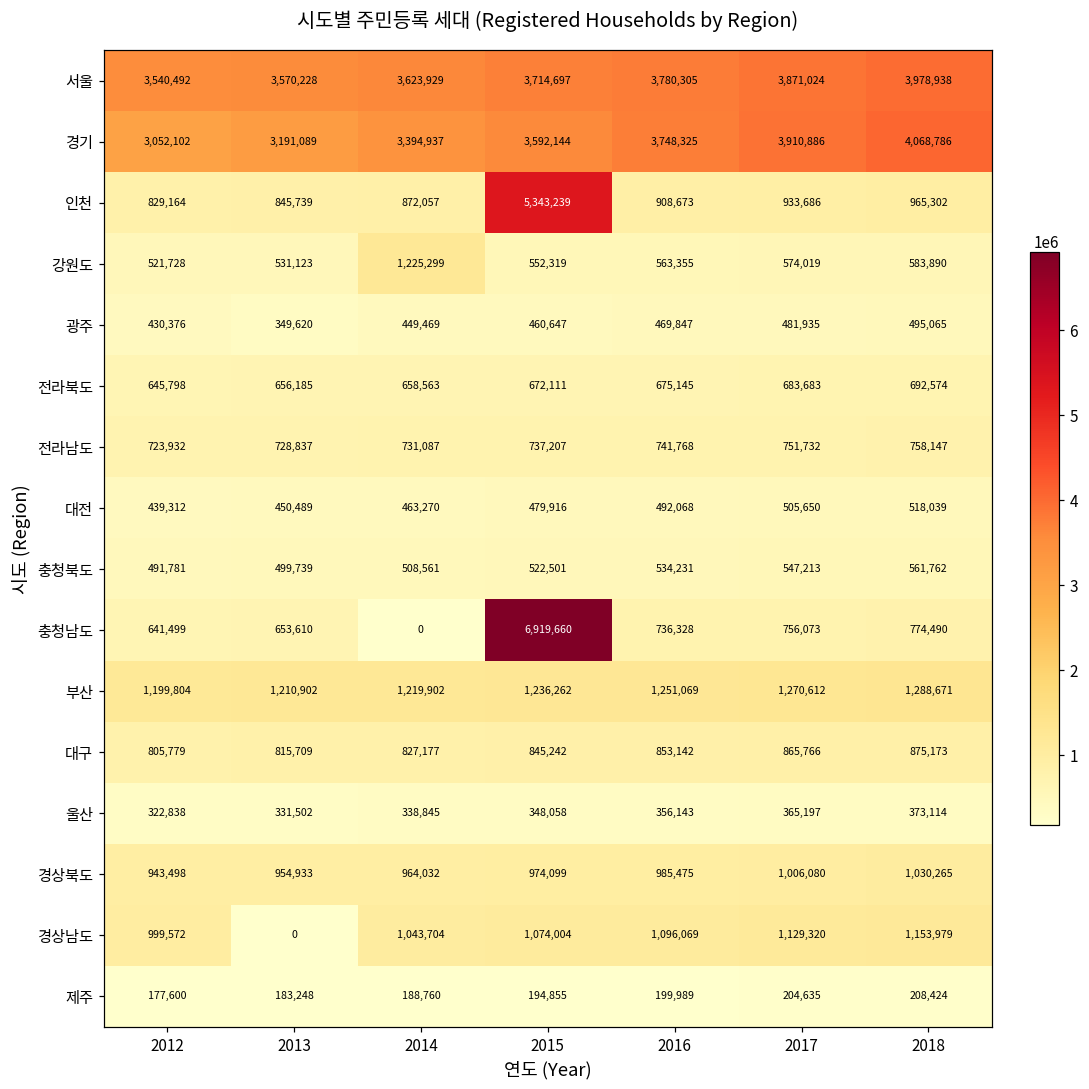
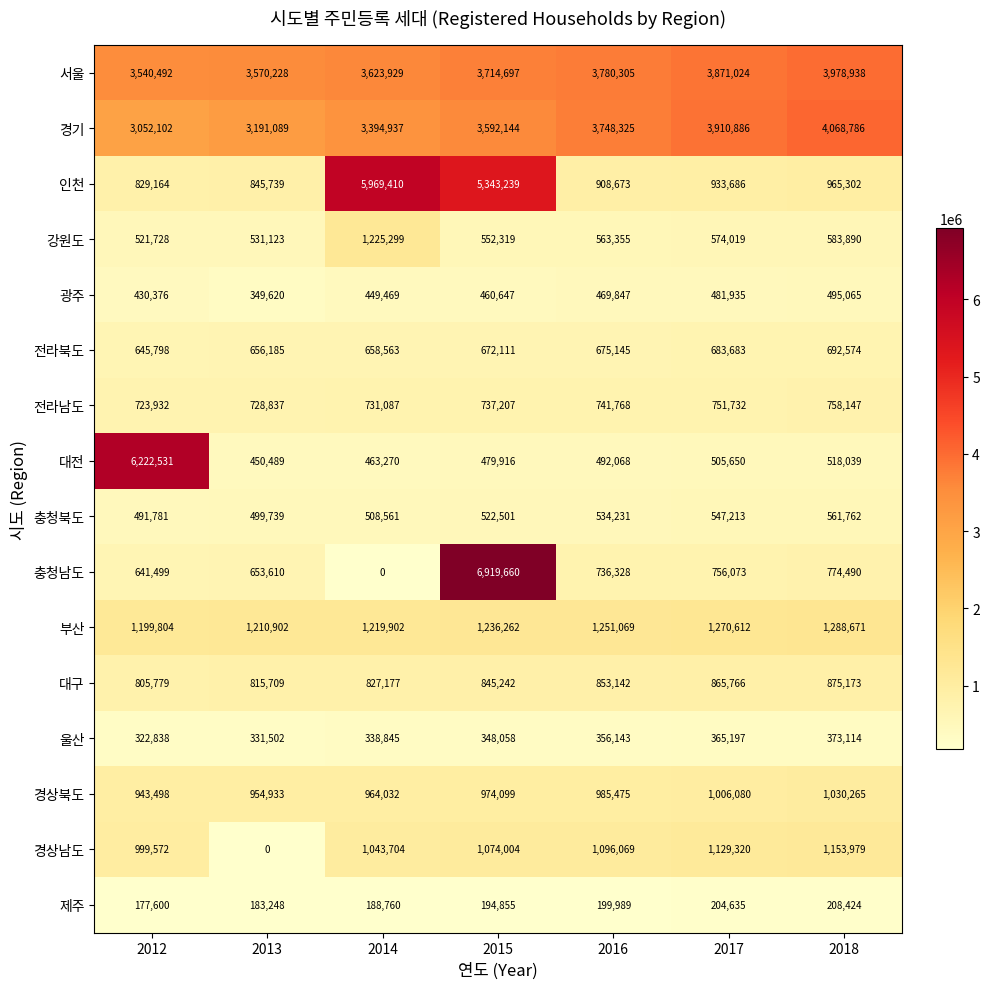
  {
    "서울": {
      "2012": "3,540,492",
      "2013": "3,570,228",
      "2014": "3,623,929",
      "2015": "3,714,697",
      "2016": "3,780,305",
      "2017": "3,871,024",
      "2018": "3,978,938"
    },
    "경기": {
      "2012": "3,052,102",
      "2013": "3,191,089",
      "2014": "3,394,937",
      "2015": "3,592,144",
      "2016": "3,748,325",
      "2017": "3,910,886",
      "2018": "4,068,786"
    },
    "인천": {
      "2012": "829,164",
      "2013": "845,739",
-     "2014": "872,057",
+     "2014": "5,969,410",
      "2015": "5,343,239",
      "2016": "908,673",
      "2017": "933,686",
      "2018": "965,302"
    },
    "강원도": {
      "2012": "521,728",
      "2013": "531,123",
      "2014": "1,225,299",
      "2015": "552,319",
      "2016": "563,355",
      "2017": "574,019",
      "2018": "583,890"
    },
    "광주": {
      "2012": "430,376",
      "2013": "349,620",
      "2014": "449,469",
      "2015": "460,647",
      "2016": "469,847",
      "2017": "481,935",
      "2018": "495,065"
    },
    "전라북도": {
      "2012": "645,798",
      "2013": "656,185",
      "2014": "658,563",
      "2015": "672,111",
      "2016": "675,145",
      "2017": "683,683",
      "2018": "692,574"
    },
    "전라남도": {
      "2012": "723,932",
      "2013": "728,837",
      "2014": "731,087",
      "2015": "737,207",
      "2016": "741,768",
      "2017": "751,732",
      "2018": "758,147"
    },
    "대전": {
-     "2012": "439,312",
+     "2012": "6,222,531",
      "2013": "450,489",
      "2014": "463,270",
      "2015": "479,916",
      "2016": "492,068",
      "2017": "505,650",
      "2018": "518,039"
    },
    "충청북도": {
      "2012": "491,781",
      "2013": "499,739",
      "2014": "508,561",
      "2015": "522,501",
      "2016": "534,231",
      "2017": "547,213",
      "2018": "561,762"
    },
    "충청남도": {
      "2012": "641,499",
      "2013": "653,610",
      "2014": "0",
      "2015": "6,919,660",
      "2016": "736,328",
      "2017": "756,073",
      "2018": "774,490"
    },
    "부산": {
      "2012": "1,199,804",
      "2013": "1,210,902",
      "2014": "1,219,902",
      "2015": "1,236,262",
      "2016": "1,251,069",
      "2017": "1,270,612",
      "2018": "1,288,671"
    },
    "대구": {
      "2012": "805,779",
      "2013": "815,709",
      "2014": "827,177",
      "2015": "845,242",
      "2016": "853,142",
      "2017": "865,766",
      "2018": "875,173"
    },
    "울산": {
      "2012": "322,838",
      "2013": "331,502",
      "2014": "338,845",
      "2015": "348,058",
      "2016": "356,143",
      "2017": "365,197",
      "2018": "373,114"
    },
    "경상북도": {
      "2012": "943,498",
      "2013": "954,933",
      "2014": "964,032",
      "2015": "974,099",
      "2016": "985,475",
      "2017": "1,006,080",
      "2018": "1,030,265"
    },
    "경상남도": {
      "2012": "999,572",
      "2013": "0",
      "2014": "1,043,704",
      "2015": "1,074,004",
      "2016": "1,096,069",
      "2017": "1,129,320",
      "2018": "1,153,979"
    },
    "제주": {
      "2012": "177,600",
      "2013": "183,248",
      "2014": "188,760",
      "2015": "194,855",
      "2016": "199,989",
      "2017": "204,635",
      "2018": "208,424"
    }
  }
